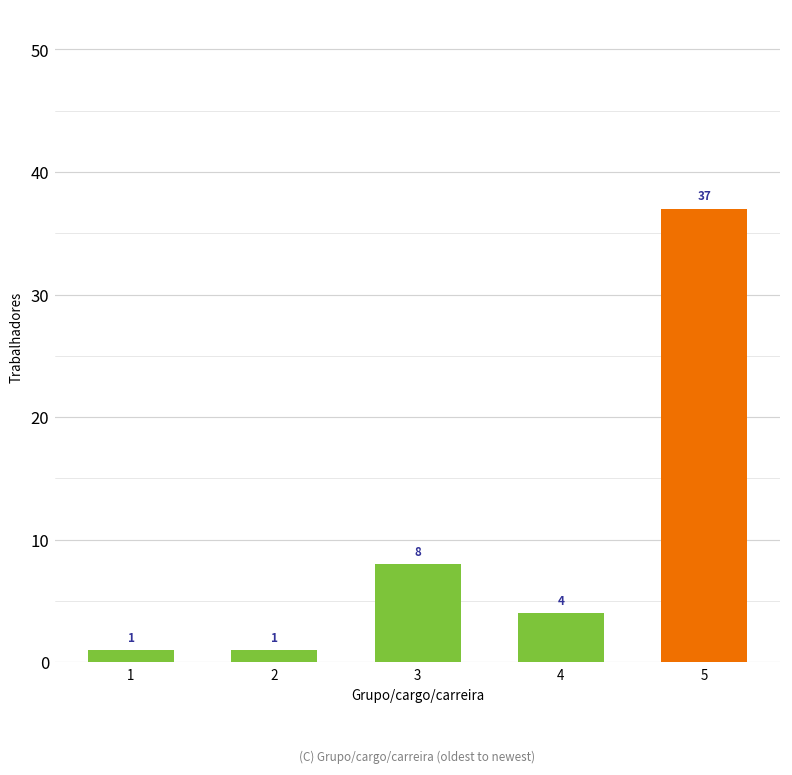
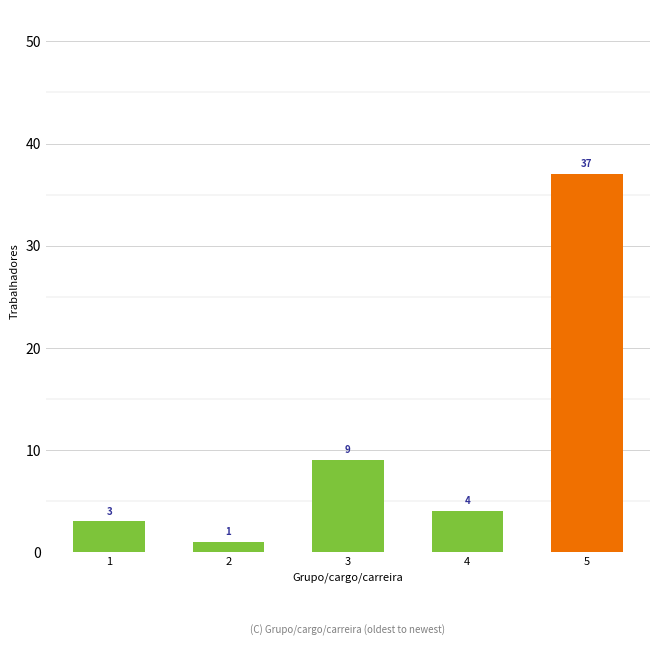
  {
-   "1": 1,
+   "1": 3,
    "2": 1,
-   "3": 8,
+   "3": 9,
    "4": 4,
    "5": 37
  }
